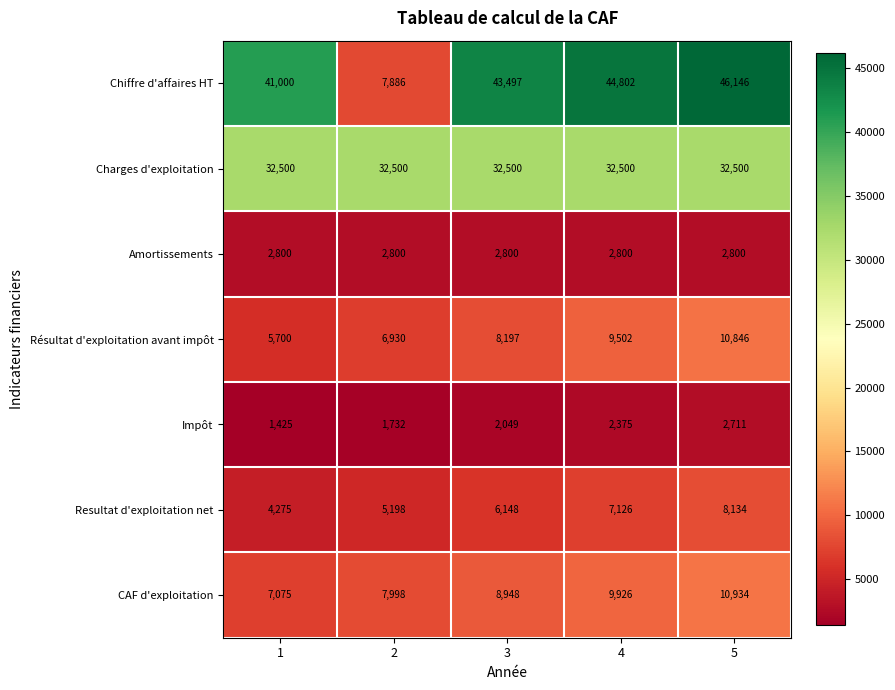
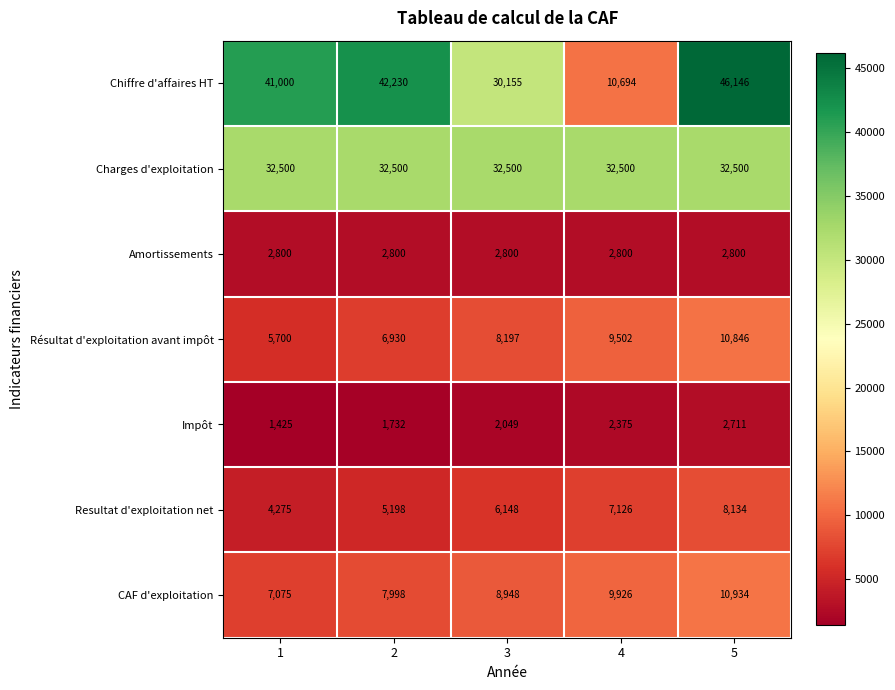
  {
    "Chiffre d'affaires HT": {
      "1": "41,000",
-     "2": "7,886",
-     "3": "43,497",
-     "4": "44,802",
+     "2": "42,230",
+     "3": "30,155",
+     "4": "10,694",
      "5": "46,146"
    },
    "Charges d'exploitation": {
      "1": "32,500",
      "2": "32,500",
      "3": "32,500",
      "4": "32,500",
      "5": "32,500"
    },
    "Amortissements": {
      "1": "2,800",
      "2": "2,800",
      "3": "2,800",
      "4": "2,800",
      "5": "2,800"
    },
    "Résultat d'exploitation avant impôt": {
      "1": "5,700",
      "2": "6,930",
      "3": "8,197",
      "4": "9,502",
      "5": "10,846"
    },
    "Impôt": {
      "1": "1,425",
      "2": "1,732",
      "3": "2,049",
      "4": "2,375",
      "5": "2,711"
    },
    "Resultat d'exploitation net": {
      "1": "4,275",
      "2": "5,198",
      "3": "6,148",
      "4": "7,126",
      "5": "8,134"
    },
    "CAF d'exploitation": {
      "1": "7,075",
      "2": "7,998",
      "3": "8,948",
      "4": "9,926",
      "5": "10,934"
    }
  }
